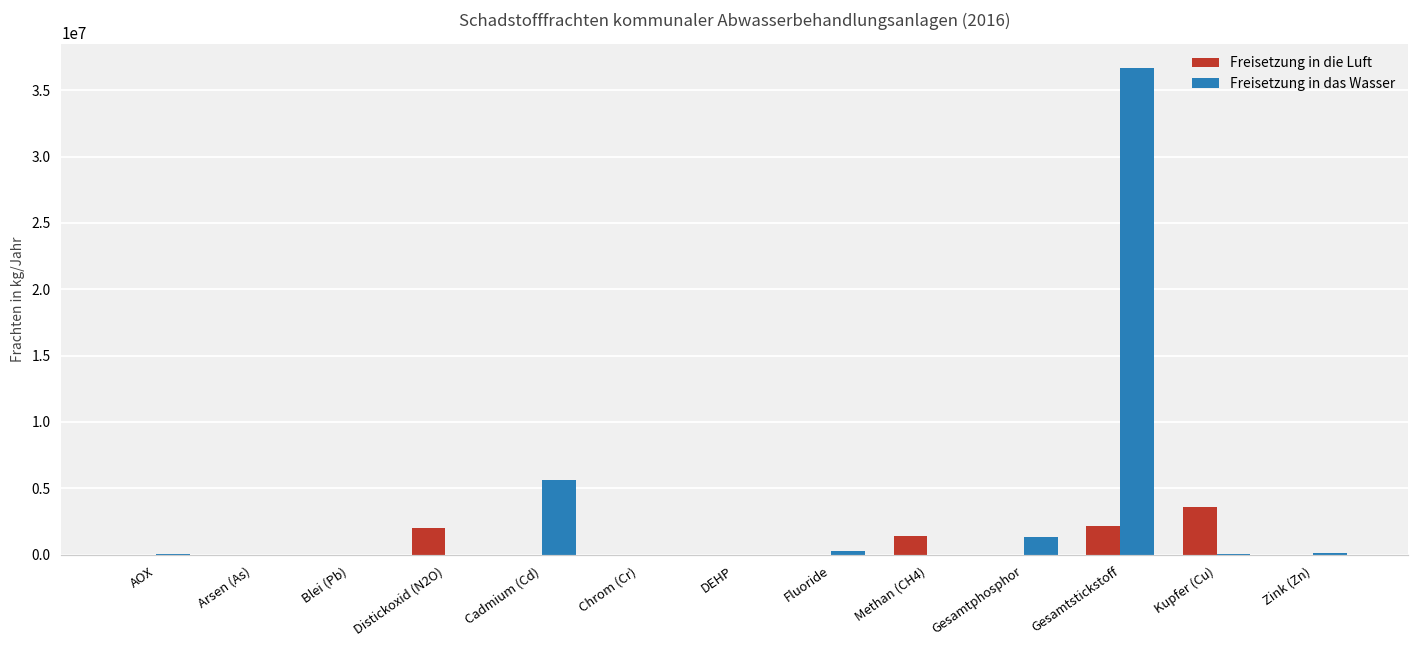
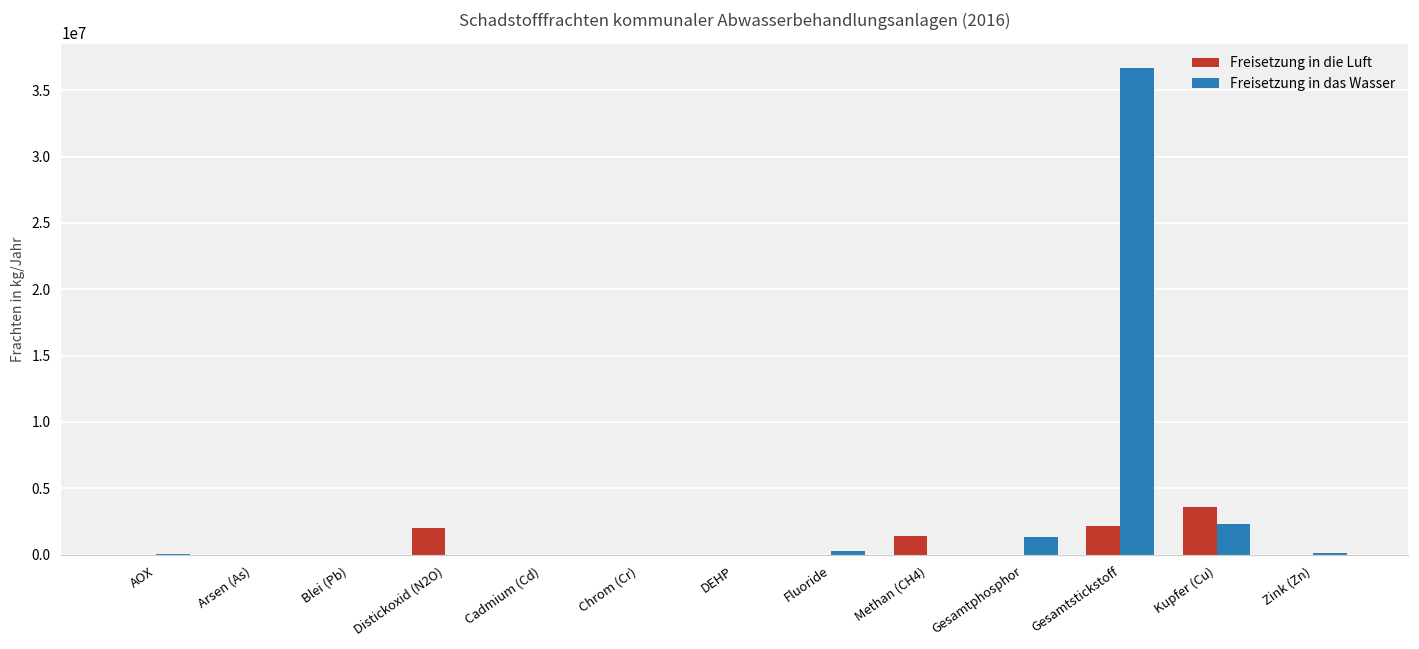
  {
    "Freisetzung in die Luft": {
      "AOX": 0,
      "Arsen (As)": 0,
      "Blei (Pb)": 0,
      "Distickoxid (N2O)": 2000000,
      "Cadmium (Cd)": 0,
      "Chrom (Cr)": 0,
      "DEHP": 0,
      "Fluoride": 0,
      "Methan (CH4)": 1400000,
      "Gesamtphosphor": 0,
      "Gesamtstickstoff": 2100000,
      "Kupfer (Cu)": 3600000,
      "Zink (Zn)": 0
    },
    "Freisetzung in das Wasser": {
      "Distickoxid (N2O)": 0,
-     "Cadmium (Cd)": 5600000,
+     "Cadmium (Cd)": 0,
      "Fluoride": 300000,
      "Methan (CH4)": 0,
      "Gesamtphosphor": 1300000,
      "Gesamtstickstoff": 36700000,
-     "Kupfer (Cu)": 0
+     "Kupfer (Cu)": 2300000
    }
  }
